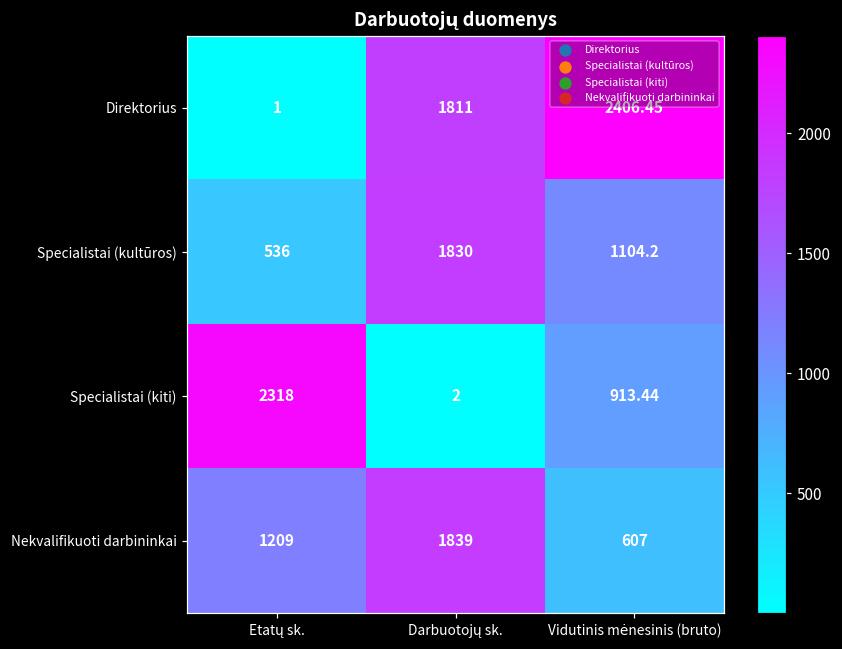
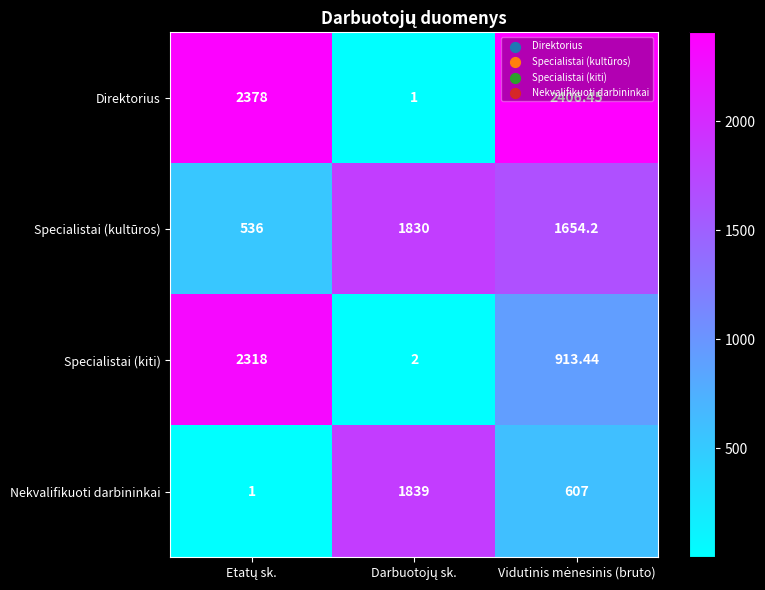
  {
    "Direktorius": {
-     "Etatų sk.": 1,
-     "Darbuotojų sk.": 1811
+     "Etatų sk.": 2378,
+     "Darbuotojų sk.": 1
    },
    "Specialistai (kultūros)": {
      "Etatų sk.": 536,
      "Darbuotojų sk.": 1830,
-     "Vidutinis mėnesinis (bruto)": 1104.2
+     "Vidutinis mėnesinis (bruto)": 1654.2
    },
    "Specialistai (kiti)": {
      "Etatų sk.": 2318,
      "Darbuotojų sk.": 2,
      "Vidutinis mėnesinis (bruto)": 913.44
    },
    "Nekvalifikuoti darbininkai": {
-     "Etatų sk.": 1209,
+     "Etatų sk.": 1,
      "Darbuotojų sk.": 1839,
      "Vidutinis mėnesinis (bruto)": 607
    }
  }
